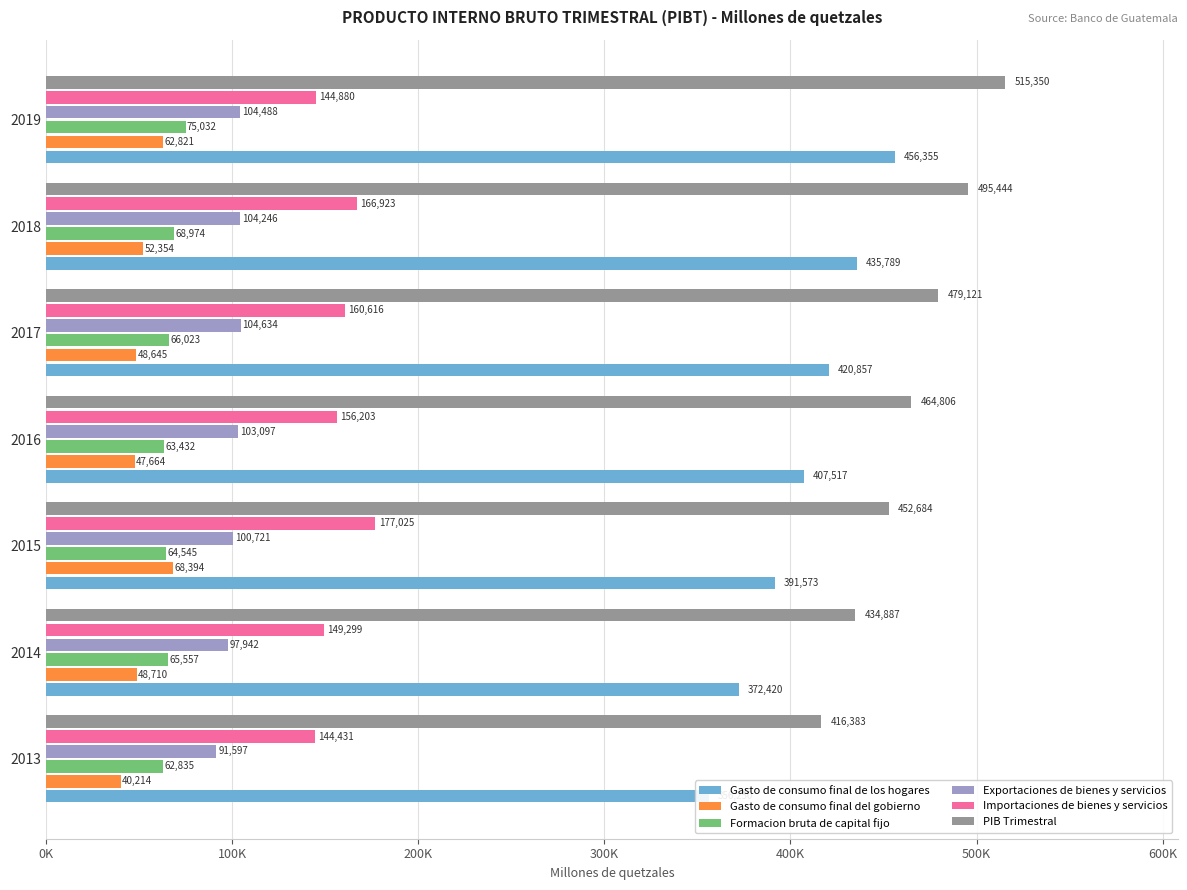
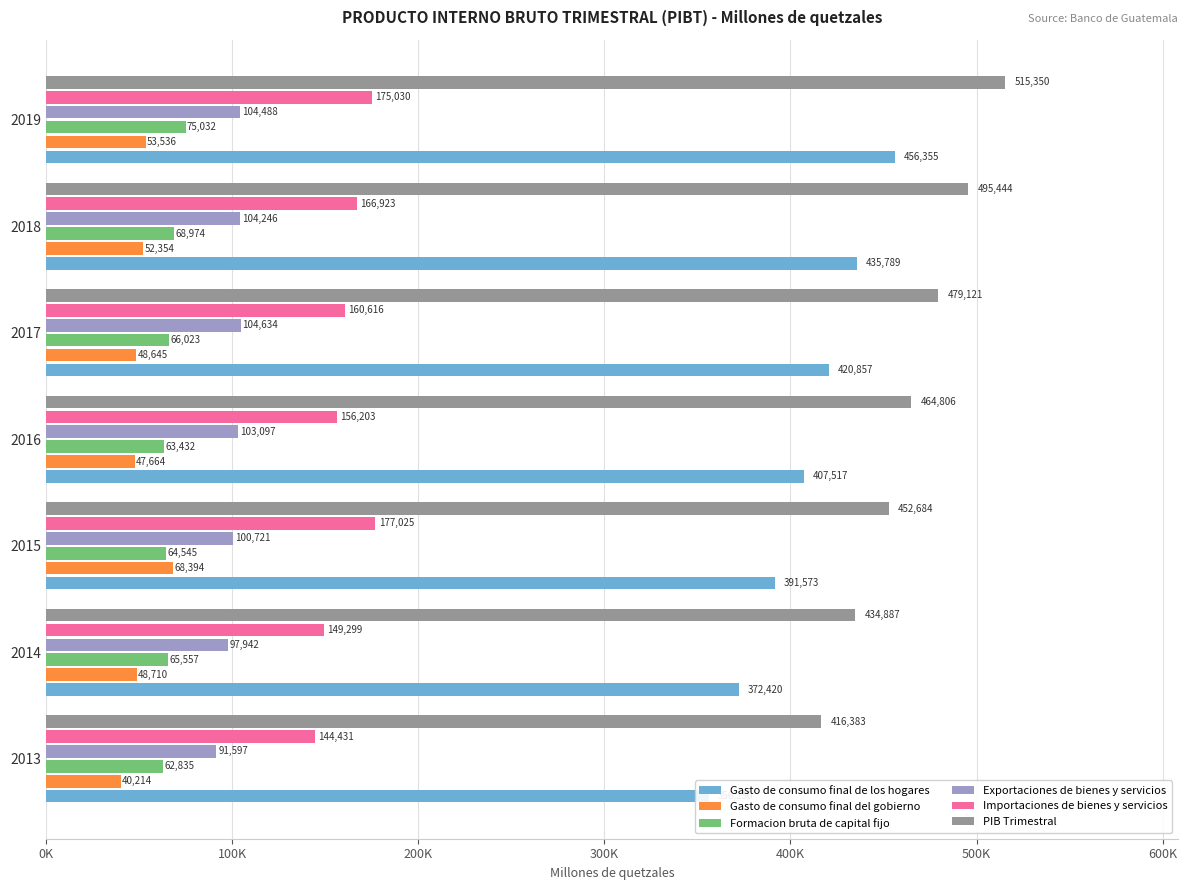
  {
    "Gasto de consumo final del gobierno": {
-     "2019": "62,821",
+     "2019": "53,536",
      "2018": "52,354",
      "2017": "48,645",
      "2016": "47,664",
      "2015": "68,394",
      "2014": "48,710",
      "2013": "40,214"
    },
    "Formacion bruta de capital fijo": {
      "2019": "75,032",
      "2018": "68,974",
      "2017": "66,023",
      "2016": "63,432",
      "2015": "64,545",
      "2014": "65,557",
      "2013": "62,835"
    },
    "Importaciones de bienes y servicios": {
-     "2019": "144,880",
+     "2019": "175,030",
      "2018": "166,923",
      "2017": "160,616",
      "2016": "156,203",
      "2015": "177,025",
      "2014": "149,299",
      "2013": "144,431"
    }
  }
